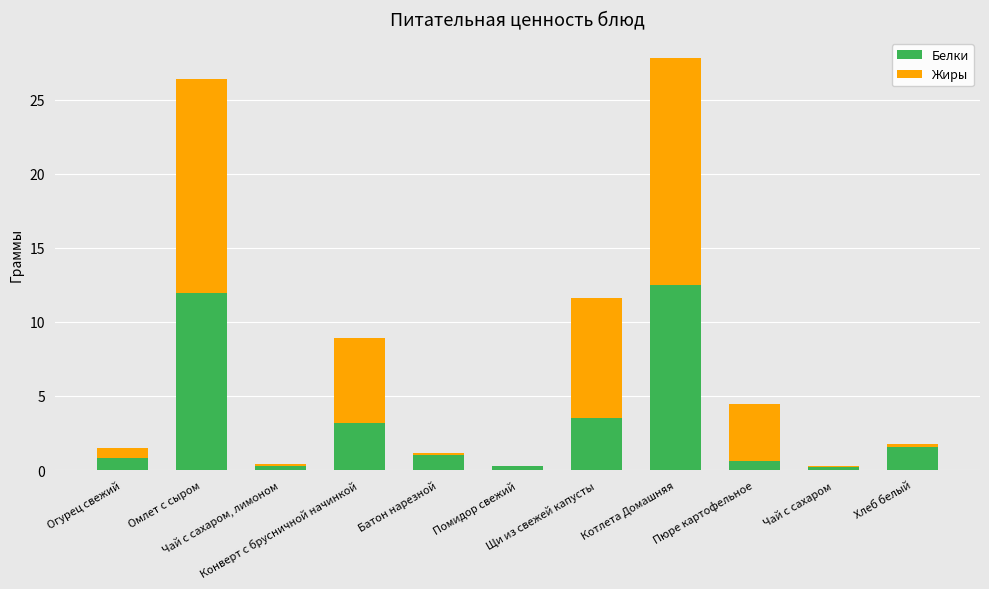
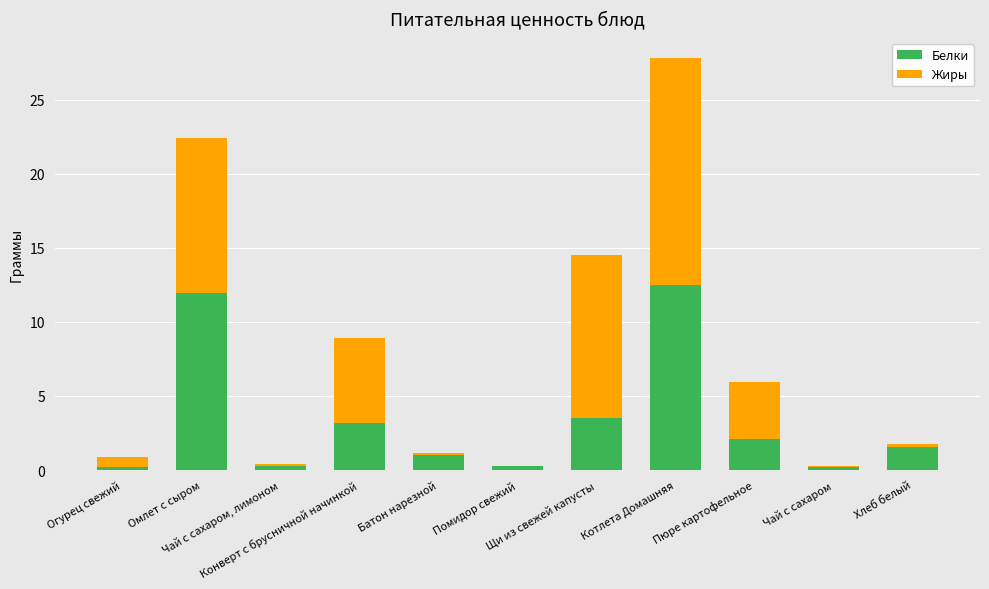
  {
    "Белки": {
-     "Огурец свежий": 0.8,
+     "Огурец свежий": 0.2,
      "Омлет с сыром": 12.0,
      "Чай с сахаром, лимоном": 0.3,
      "Конверт с брусничной начинкой": 3.2,
      "Батон нарезной": 1.0,
      "Помидор свежий": 0.3,
      "Щи из свежей капусты": 3.5,
      "Котлета Домашняя": 12.5,
-     "Пюре картофельное": 0.6,
+     "Пюре картофельное": 2.1,
      "Чай с сахаром": 0.2,
      "Хлеб белый": 1.6
    },
    "Жиры": {
      "Огурец свежий": 0.7,
-     "Омлет с сыром": 14.4,
+     "Омлет с сыром": 10.4,
      "Конверт с брусничной начинкой": 5.7,
      "Помидор свежий": 0.0,
-     "Щи из свежей капусты": 8.1,
+     "Щи из свежей капусты": 11.0,
      "Котлета Домашняя": 15.3,
      "Пюре картофельное": 3.9,
      "Хлеб белый": 0.2
    }
  }
